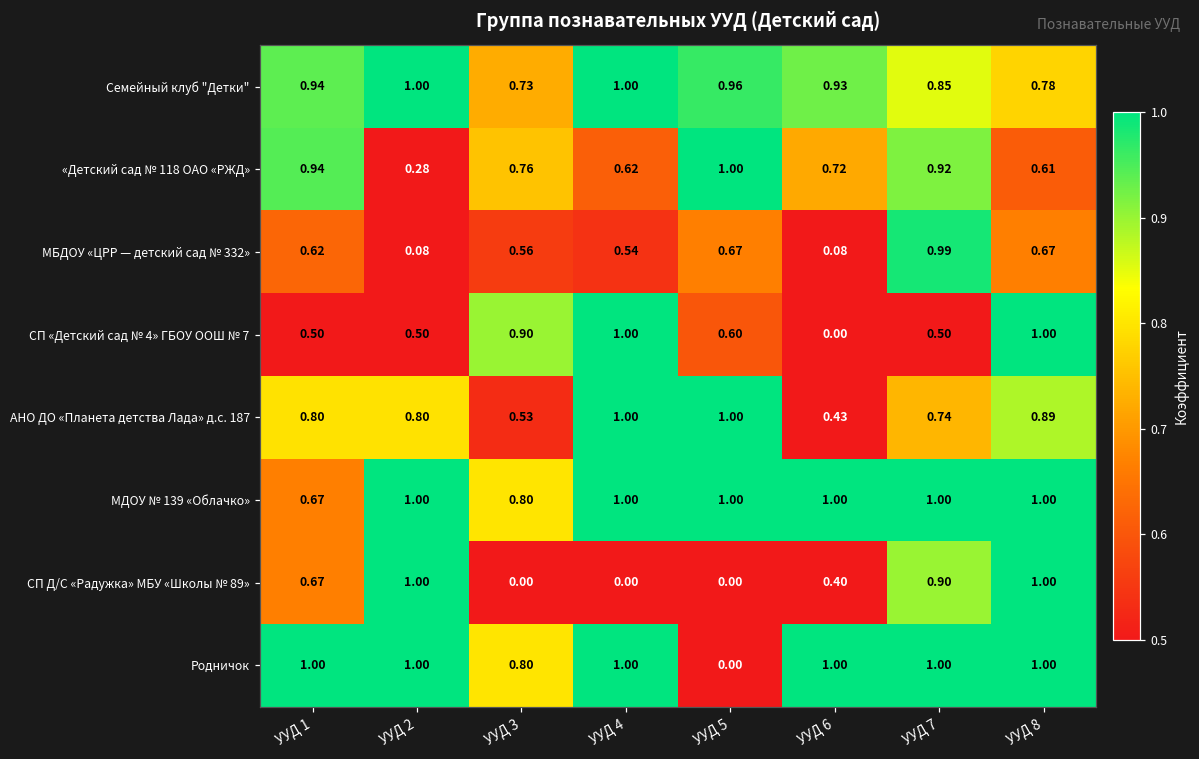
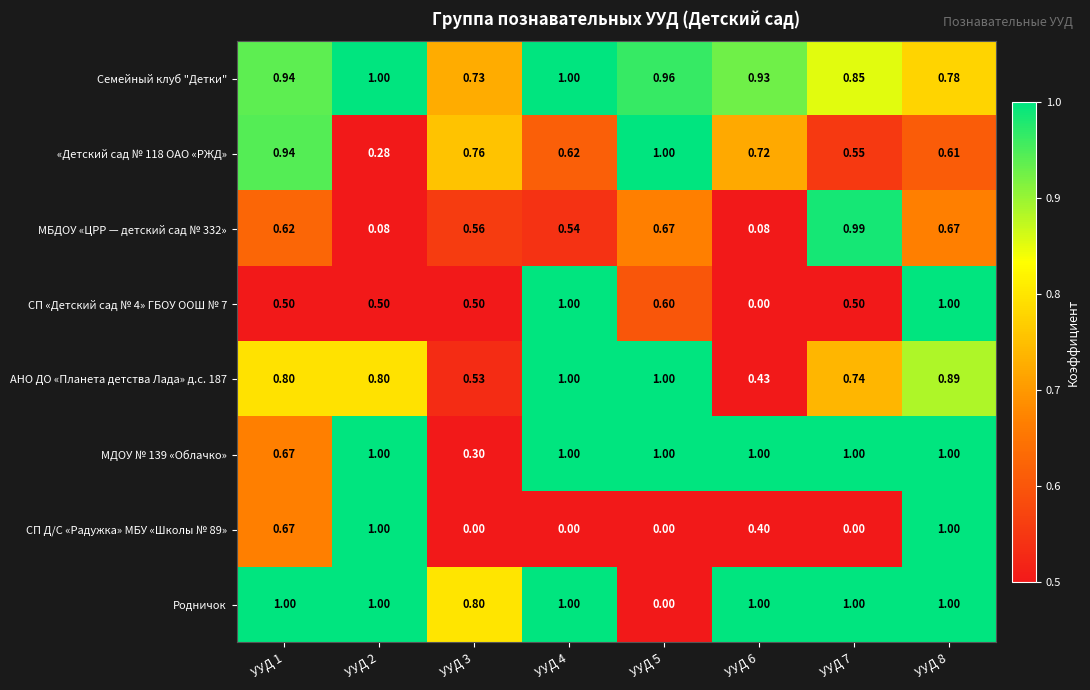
  {
    "Семейный клуб \"Детки\"": {
      "УУД 1": 0.94,
      "УУД 2": 1.00,
      "УУД 3": 0.73,
      "УУД 4": 1.00,
      "УУД 5": 0.96,
      "УУД 6": 0.93,
      "УУД 7": 0.85,
      "УУД 8": 0.78
    },
    "«Детский сад № 118 ОАО «РЖД»": {
      "УУД 1": 0.94,
      "УУД 2": 0.28,
      "УУД 3": 0.76,
      "УУД 4": 0.62,
      "УУД 5": 1.00,
      "УУД 6": 0.72,
-     "УУД 7": 0.92,
+     "УУД 7": 0.55,
      "УУД 8": 0.61
    },
    "МБДОУ «ЦРР — детский сад № 332»": {
      "УУД 1": 0.62,
      "УУД 2": 0.08,
      "УУД 3": 0.56,
      "УУД 4": 0.54,
      "УУД 5": 0.67,
      "УУД 6": 0.08,
      "УУД 7": 0.99,
      "УУД 8": 0.67
    },
    "СП «Детский сад № 4» ГБОУ ООШ № 7": {
      "УУД 1": 0.50,
      "УУД 2": 0.50,
-     "УУД 3": 0.90,
+     "УУД 3": 0.50,
      "УУД 4": 1.00,
      "УУД 5": 0.60,
      "УУД 6": 0.00,
      "УУД 7": 0.50,
      "УУД 8": 1.00
    },
    "АНО ДО «Планета детства Лада» д.с. 187": {
      "УУД 1": 0.80,
      "УУД 2": 0.80,
      "УУД 3": 0.53,
      "УУД 4": 1.00,
      "УУД 5": 1.00,
      "УУД 6": 0.43,
      "УУД 7": 0.74,
      "УУД 8": 0.89
    },
    "МДОУ № 139 «Облачко»": {
      "УУД 1": 0.67,
      "УУД 2": 1.00,
-     "УУД 3": 0.80,
+     "УУД 3": 0.30,
      "УУД 4": 1.00,
      "УУД 5": 1.00,
      "УУД 6": 1.00,
      "УУД 7": 1.00,
      "УУД 8": 1.00
    },
    "СП Д/С «Радужка» МБУ «Школы № 89»": {
      "УУД 1": 0.67,
      "УУД 2": 1.00,
      "УУД 3": 0.00,
      "УУД 4": 0.00,
      "УУД 5": 0.00,
      "УУД 6": 0.40,
-     "УУД 7": 0.90,
+     "УУД 7": 0.00,
      "УУД 8": 1.00
    },
    "Родничок": {
      "УУД 1": 1.00,
      "УУД 2": 1.00,
      "УУД 3": 0.80,
      "УУД 4": 1.00,
      "УУД 5": 0.00,
      "УУД 6": 1.00,
      "УУД 7": 1.00,
      "УУД 8": 1.00
    }
  }
